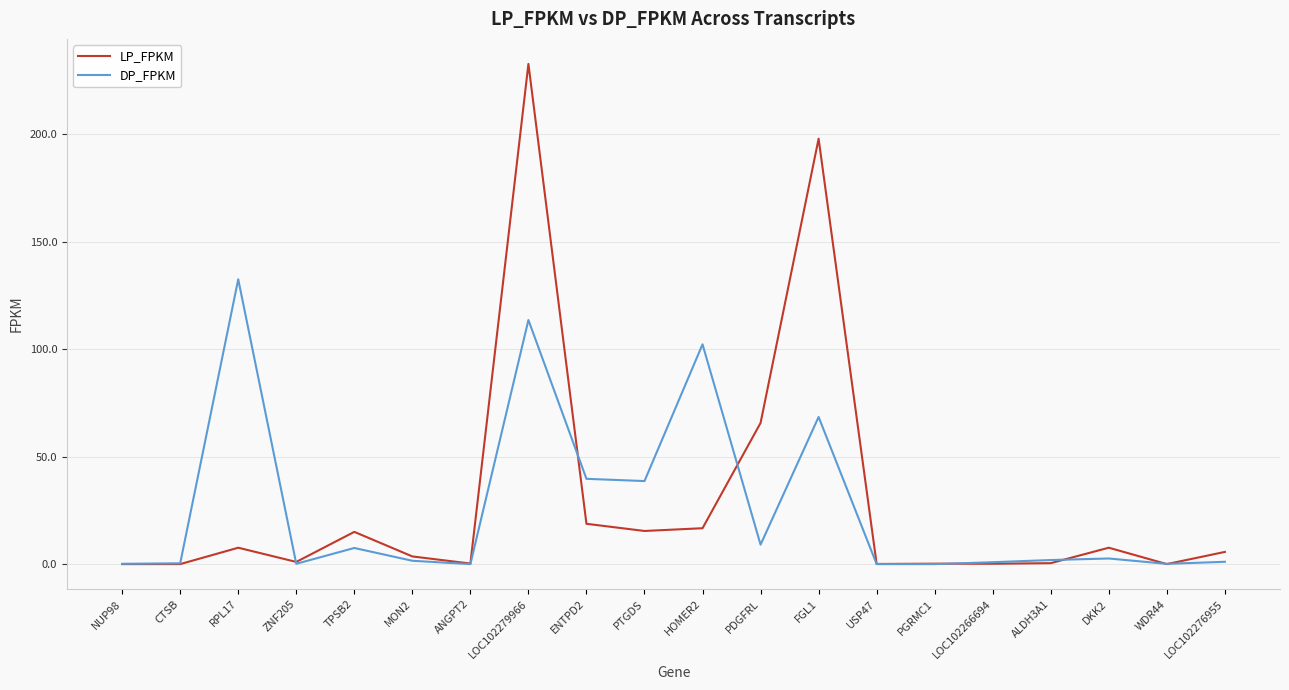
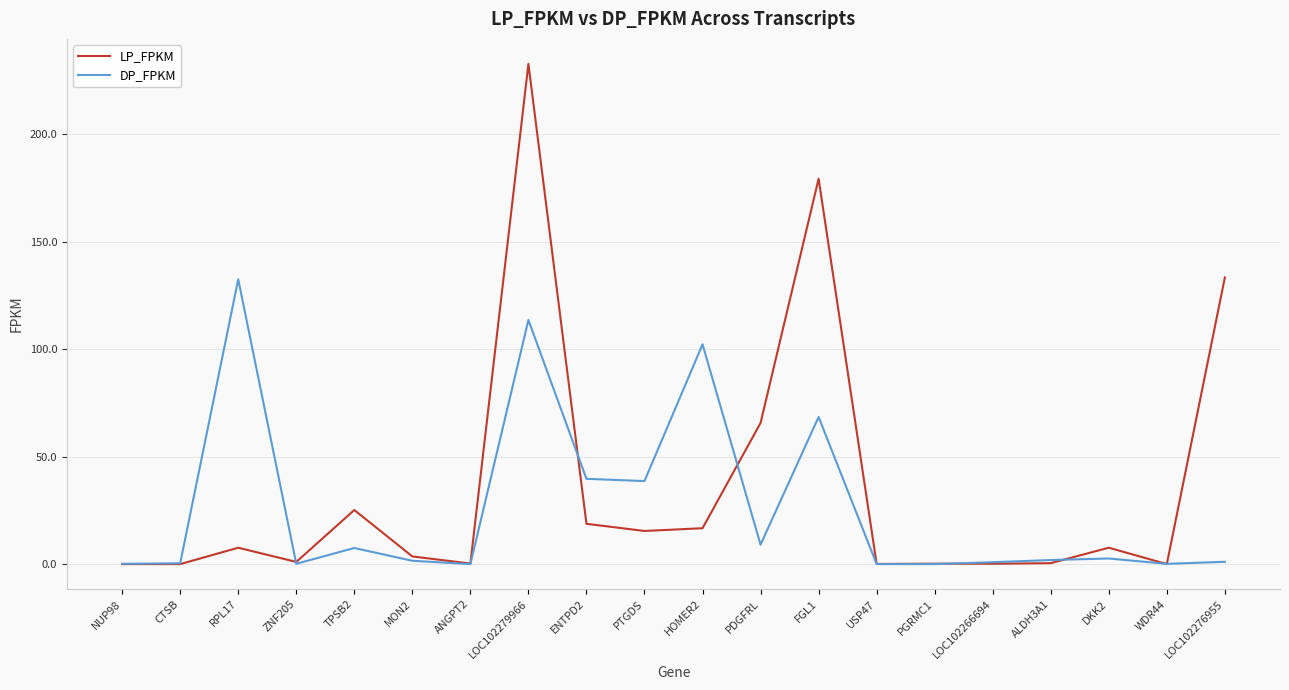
  {
    "LP_FPKM": {
      "RPL17": 8,
-     "TPSB2": 15,
+     "TPSB2": 25,
      "MON2": 4,
      "LOC102279966": 233,
      "ENTPD2": 19,
      "PTGDS": 15,
      "HOMER2": 17,
      "PDGFRL": 66,
-     "FGL1": 198,
+     "FGL1": 179,
      "ALDH3A1": 0,
      "DKK2": 8,
-     "LOC102276955": 6
+     "LOC102276955": 133
    },
    "DP_FPKM": {
      "RPL17": 132,
      "TPSB2": 7,
      "MON2": 2,
      "LOC102279966": 114,
      "ENTPD2": 40,
      "PTGDS": 39,
      "HOMER2": 102,
      "PDGFRL": 9,
      "FGL1": 68,
      "ALDH3A1": 2,
      "DKK2": 3,
      "LOC102276955": 1
    }
  }
